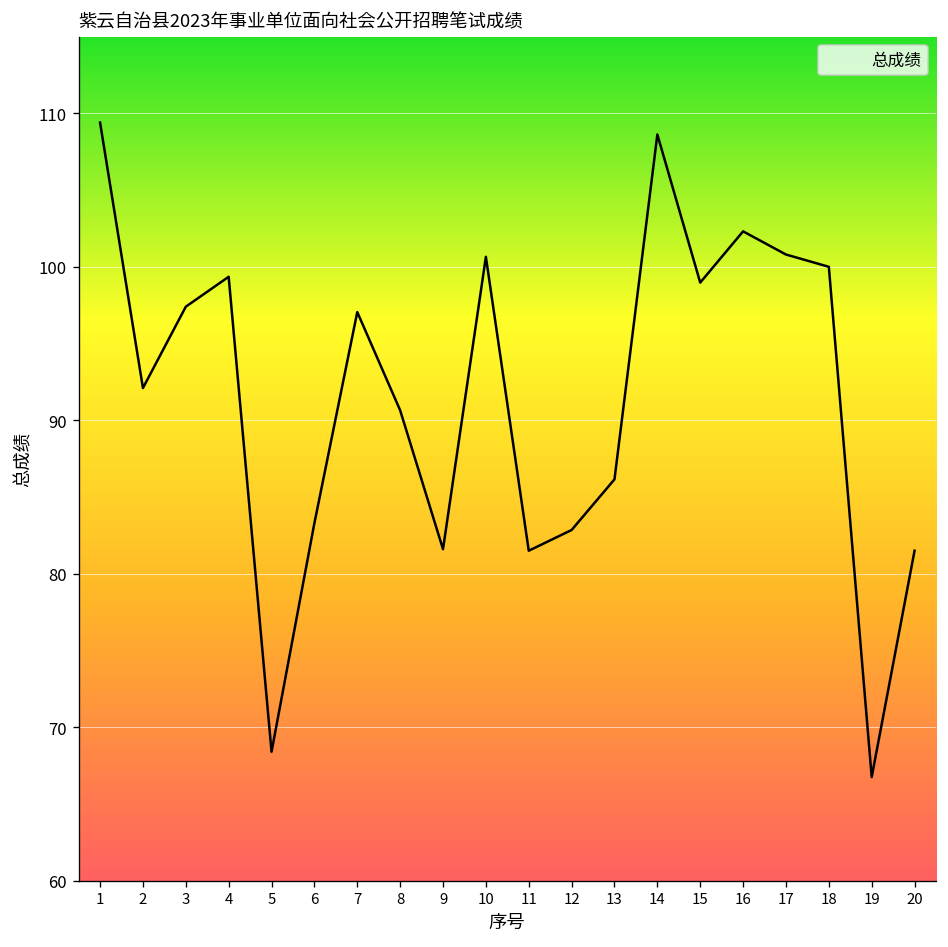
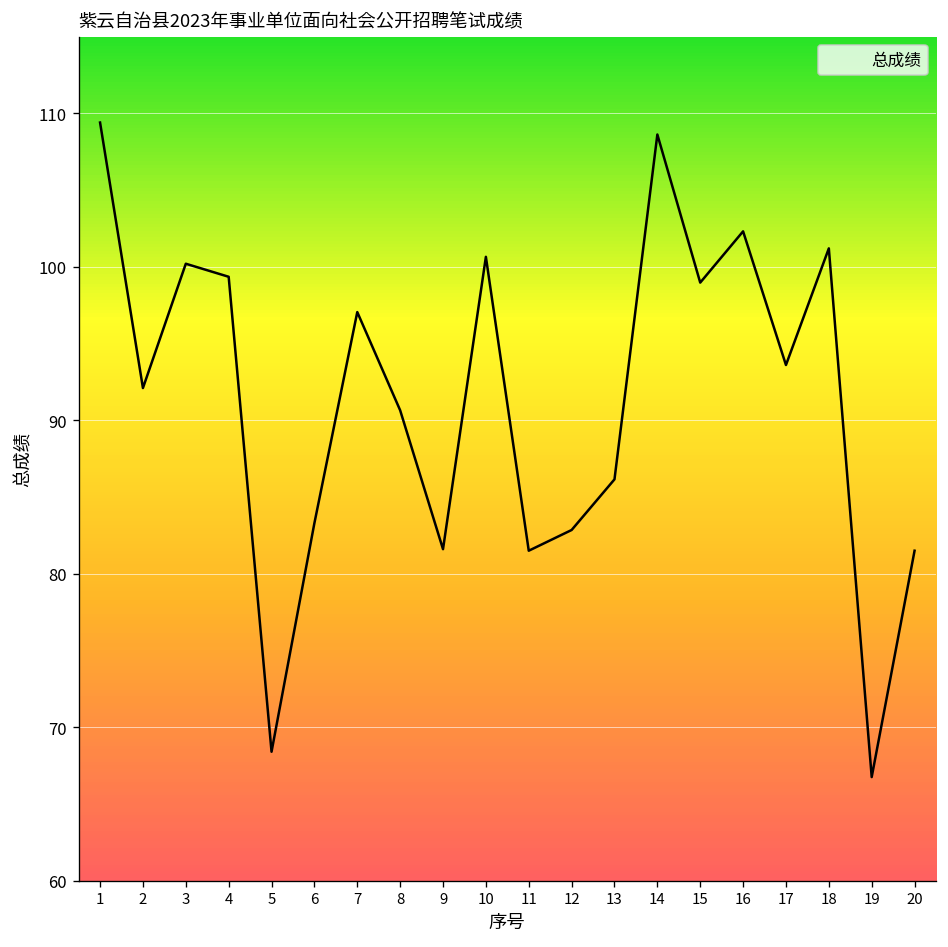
  {
    "1": 109.4,
    "2": 92.1,
-   "3": 97.4,
+   "3": 100.2,
    "4": 99.4,
    "5": 68.4,
    "6": 83.3,
    "7": 97.1,
    "8": 90.7,
    "9": 81.6,
    "10": 100.7,
    "11": 81.5,
    "12": 82.9,
    "13": 86.2,
    "14": 108.6,
    "15": 99.0,
    "16": 102.3,
-   "17": 100.8,
-   "18": 100.0,
+   "17": 93.6,
+   "18": 101.2,
    "19": 66.8,
    "20": 81.5
  }
